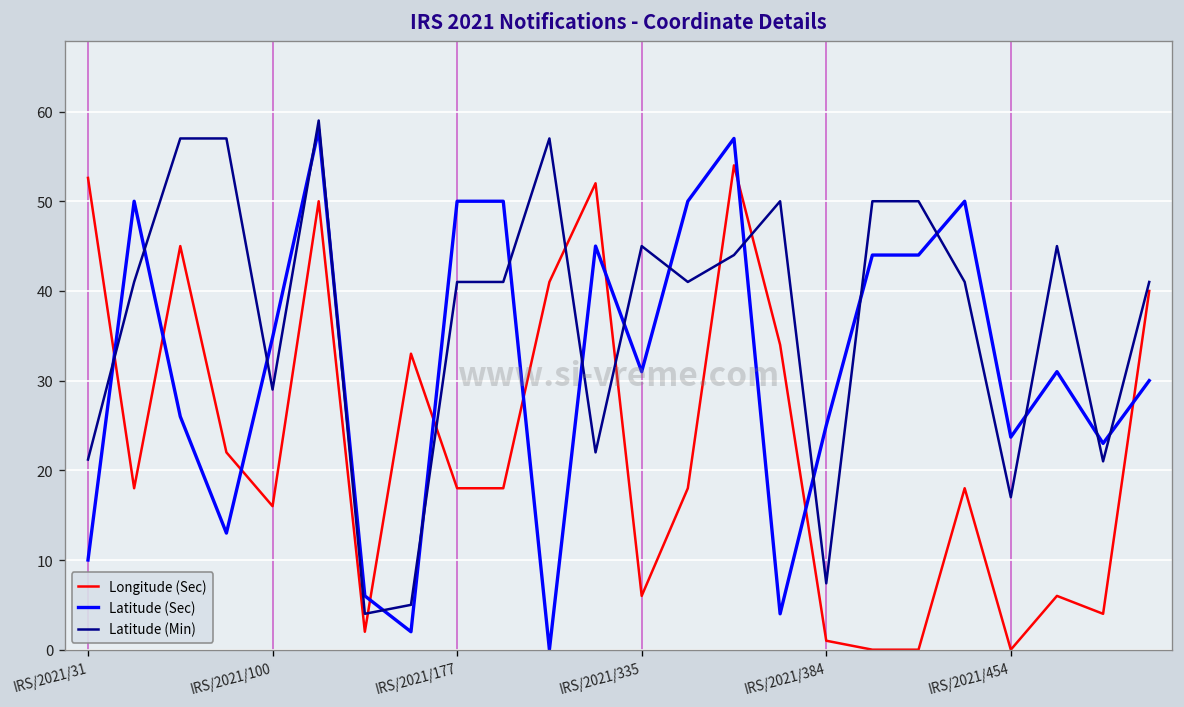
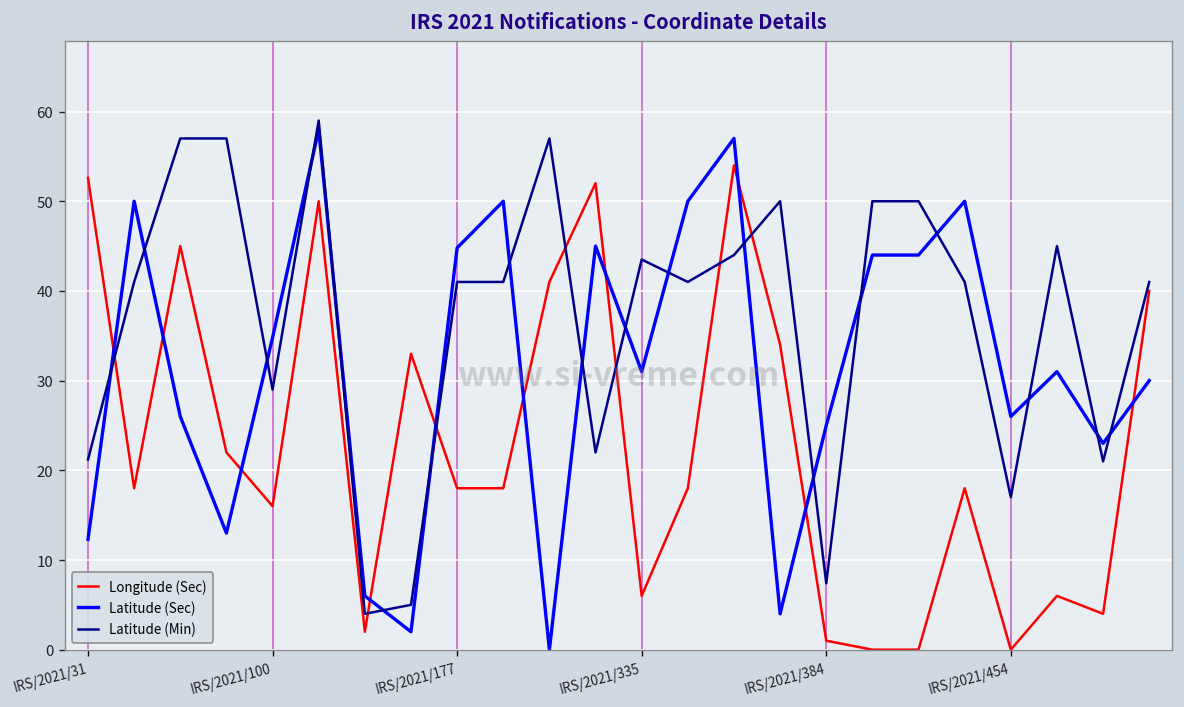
  {
    "Longitude (Sec)": {
      "IRS/2021/31": 53,
      "IRS/2021/100": 16,
      "IRS/2021/177": 18,
      "IRS/2021/335": 6,
      "IRS/2021/384": 1,
      "IRS/2021/454": 0
    },
    "Latitude (Sec)": {
-     "IRS/2021/31": 10,
+     "IRS/2021/31": 12,
      "IRS/2021/100": 35,
-     "IRS/2021/177": 50,
+     "IRS/2021/177": 45,
      "IRS/2021/335": 31,
      "IRS/2021/384": 25,
-     "IRS/2021/454": 24
+     "IRS/2021/454": 26
    },
    "Latitude (Min)": {
      "IRS/2021/31": 21,
      "IRS/2021/100": 29,
      "IRS/2021/177": 41,
-     "IRS/2021/335": 45,
+     "IRS/2021/335": 44,
      "IRS/2021/384": 7,
      "IRS/2021/454": 17
    }
  }
